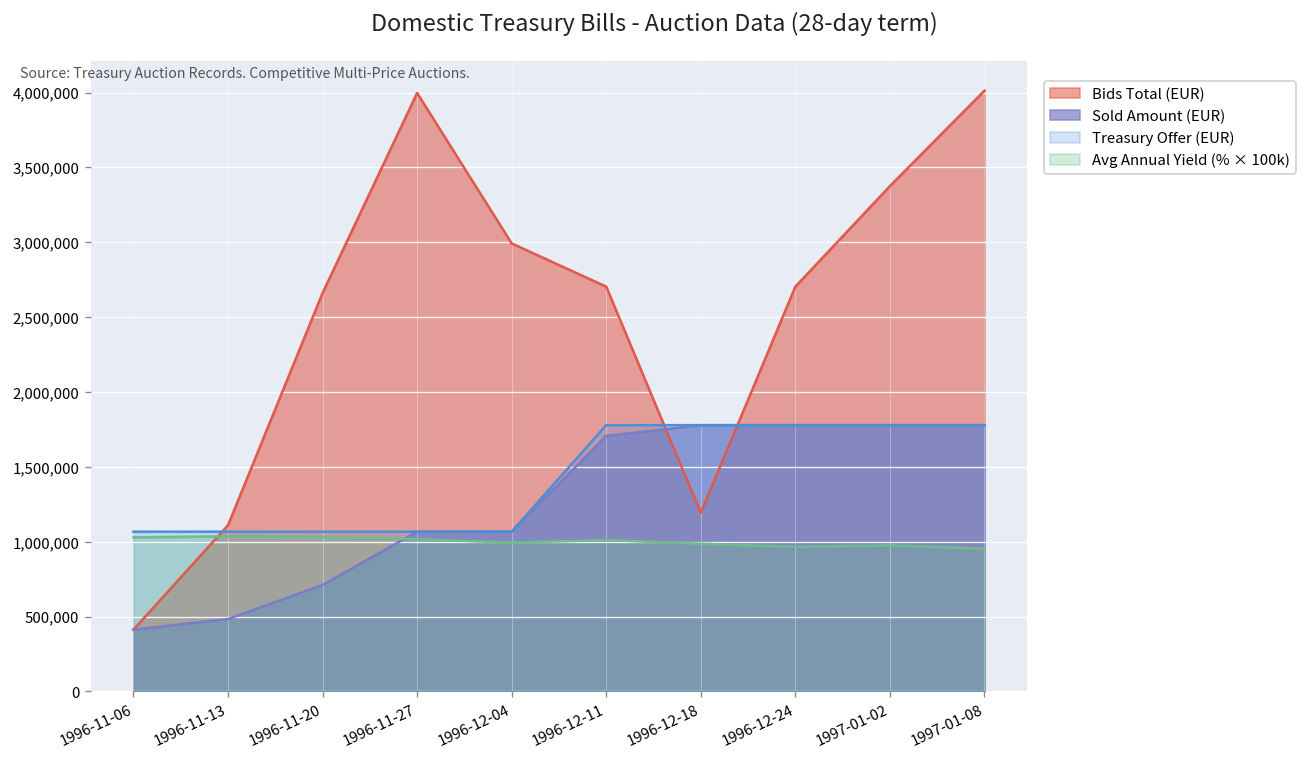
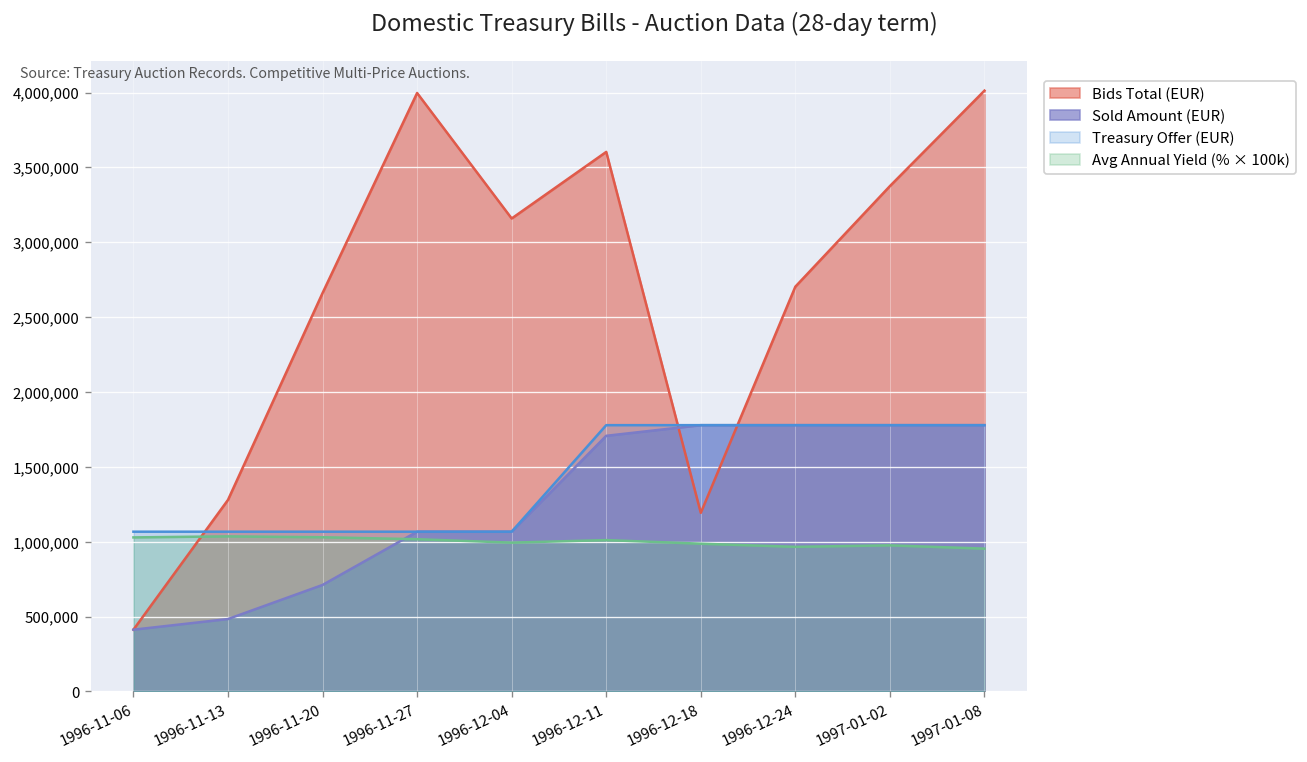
  {
    "Bids Total (EUR)": {
-     "1996-11-13": "1,110,000",
+     "1996-11-13": "1,280,000",
      "1996-11-20": "2,660,000",
      "1996-11-27": "4,000,000",
-     "1996-12-04": "2,990,000",
-     "1996-12-11": "2,700,000",
+     "1996-12-04": "3,160,000",
+     "1996-12-11": "3,600,000",
      "1996-12-18": "1,190,000",
      "1996-12-24": "2,700,000",
      "1997-01-02": "3,380,000",
      "1997-01-08": "4,010,000"
    }
  }
